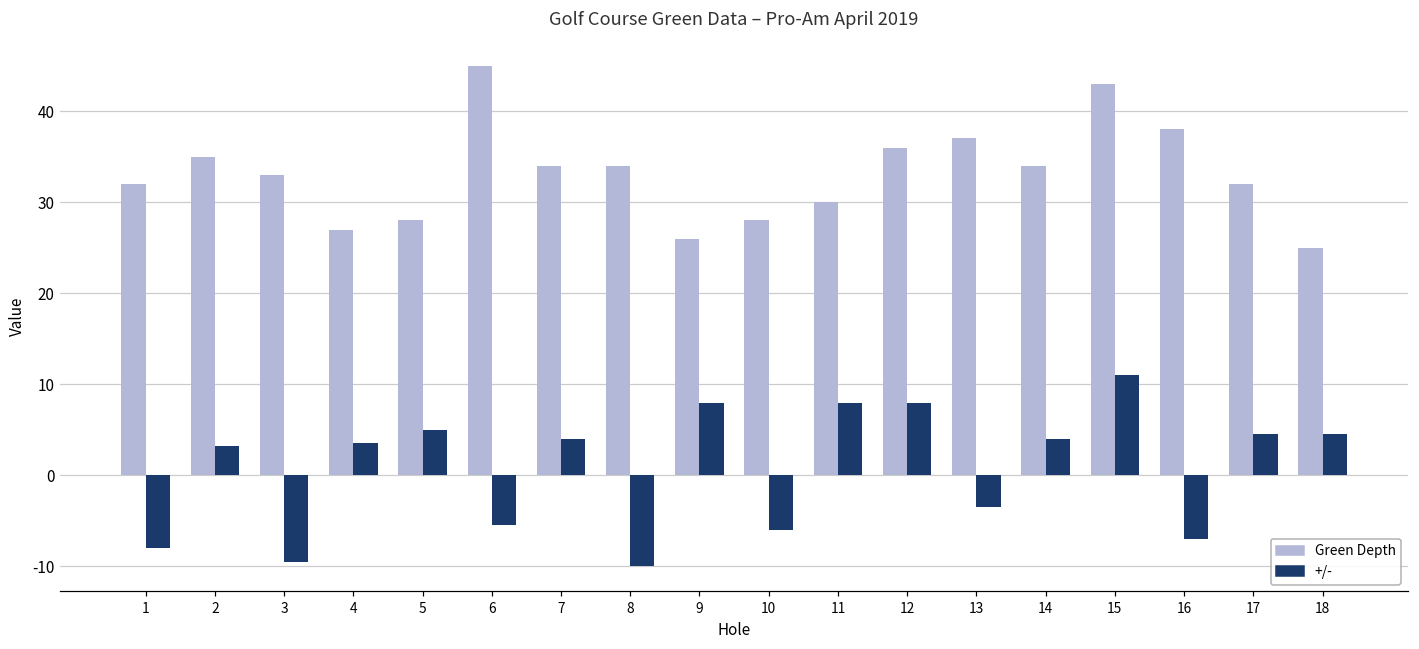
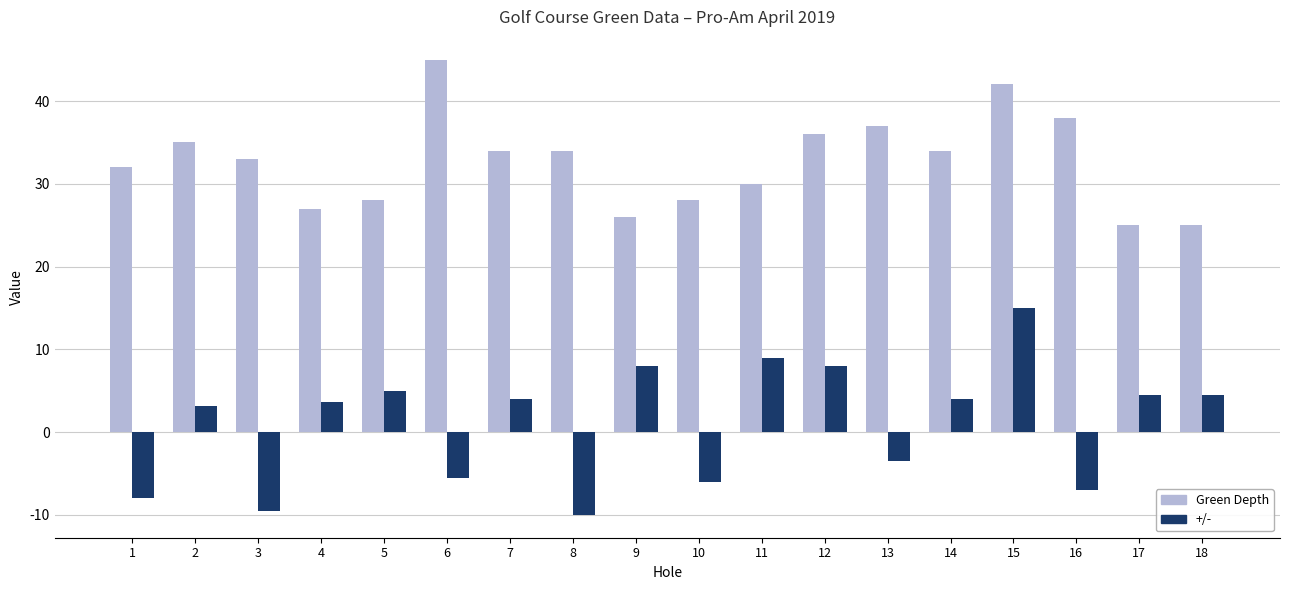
  {
    "Green Depth": {
      "1": 32,
      "2": 35,
      "3": 33,
      "4": 27,
      "5": 28,
      "6": 45,
      "7": 34,
      "8": 34,
      "9": 26,
      "10": 28,
      "11": 30,
      "12": 36,
      "13": 37,
      "14": 34,
-     "15": 43,
+     "15": 42,
      "16": 38,
-     "17": 32,
+     "17": 25,
      "18": 25
    },
    "+/-": {
      "1": -8,
      "2": 3,
      "3": -10,
      "4": 4,
      "5": 5,
      "6": -6,
      "7": 4,
      "8": -10,
      "9": 8,
      "10": -6,
-     "11": 8,
+     "11": 9,
      "12": 8,
      "13": -4,
      "14": 4,
-     "15": 11,
+     "15": 15,
      "16": -7,
      "17": 5,
      "18": 5
    }
  }
